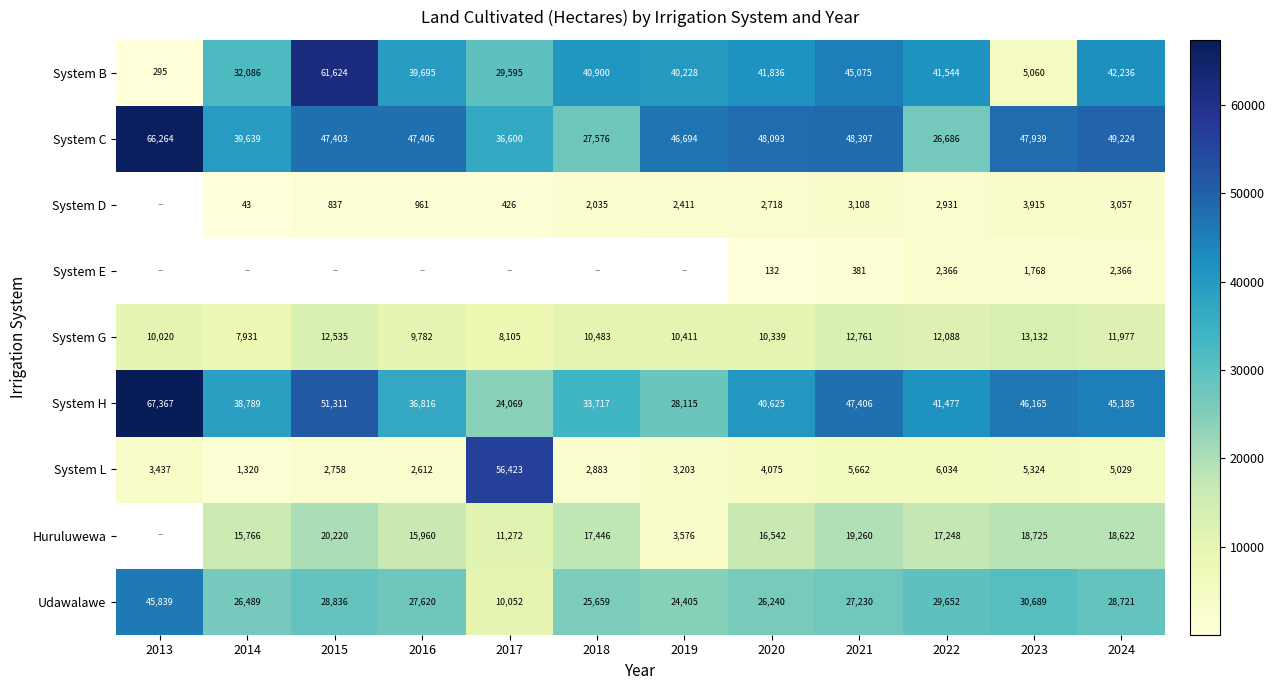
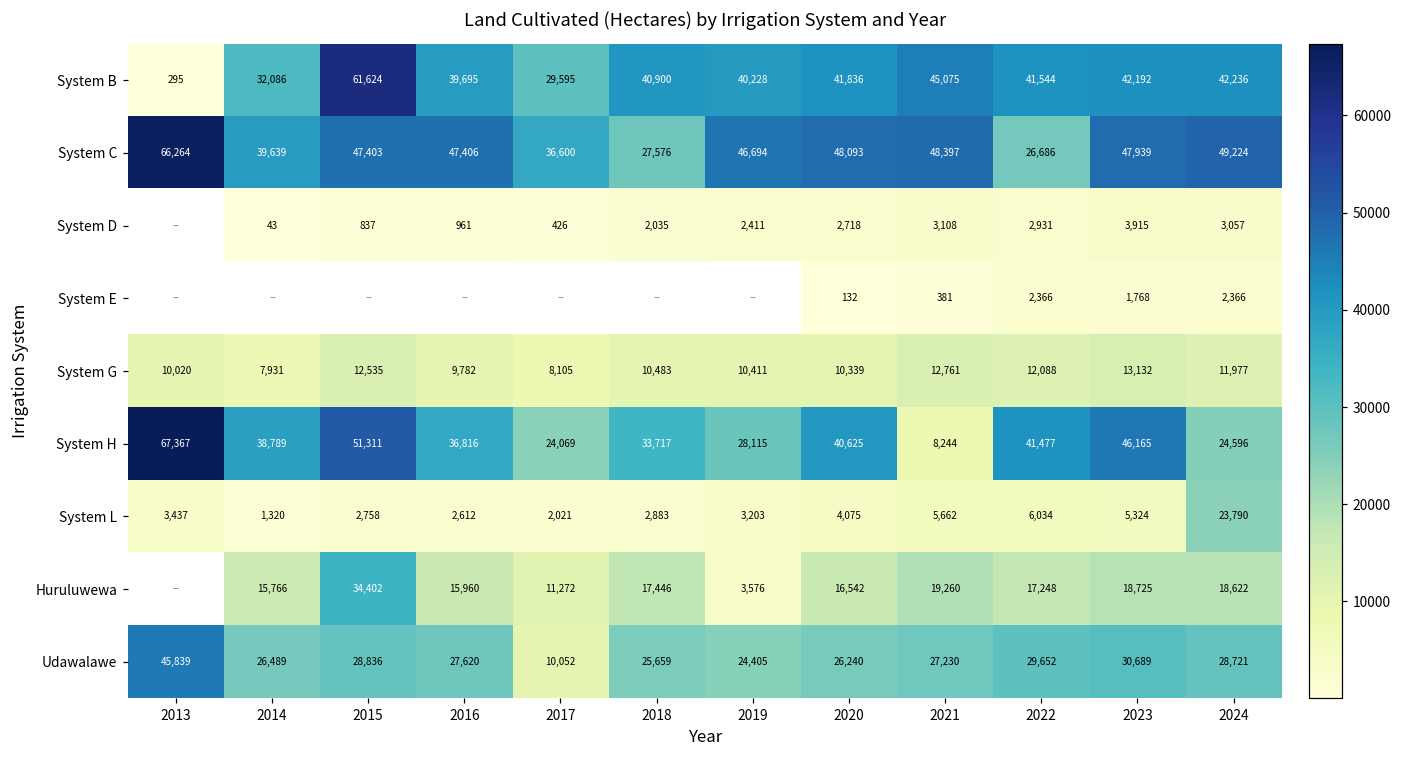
  {
    "System B": {
      "2013": "295",
      "2014": "32,086",
      "2015": "61,624",
      "2016": "39,695",
      "2017": "29,595",
      "2018": "40,900",
      "2019": "40,228",
      "2020": "41,836",
      "2021": "45,075",
      "2022": "41,544",
-     "2023": "5,060",
+     "2023": "42,192",
      "2024": "42,236"
    },
    "System C": {
      "2013": "66,264",
      "2014": "39,639",
      "2015": "47,403",
      "2016": "47,406",
      "2017": "36,600",
      "2018": "27,576",
      "2019": "46,694",
      "2020": "48,093",
      "2021": "48,397",
      "2022": "26,686",
      "2023": "47,939",
      "2024": "49,224"
    },
    "System D": {
      "2014": "43",
      "2015": "837",
      "2016": "961",
      "2017": "426",
      "2018": "2,035",
      "2019": "2,411",
      "2020": "2,718",
      "2021": "3,108",
      "2022": "2,931",
      "2023": "3,915",
      "2024": "3,057"
    },
    "System E": {
      "2020": "132",
      "2021": "381",
      "2022": "2,366",
      "2023": "1,768",
      "2024": "2,366"
    },
    "System G": {
      "2013": "10,020",
      "2014": "7,931",
      "2015": "12,535",
      "2016": "9,782",
      "2017": "8,105",
      "2018": "10,483",
      "2019": "10,411",
      "2020": "10,339",
      "2021": "12,761",
      "2022": "12,088",
      "2023": "13,132",
      "2024": "11,977"
    },
    "System H": {
      "2013": "67,367",
      "2014": "38,789",
      "2015": "51,311",
      "2016": "36,816",
      "2017": "24,069",
      "2018": "33,717",
      "2019": "28,115",
      "2020": "40,625",
-     "2021": "47,406",
+     "2021": "8,244",
      "2022": "41,477",
      "2023": "46,165",
-     "2024": "45,185"
+     "2024": "24,596"
    },
    "System L": {
      "2013": "3,437",
      "2014": "1,320",
      "2015": "2,758",
      "2016": "2,612",
-     "2017": "56,423",
+     "2017": "2,021",
      "2018": "2,883",
      "2019": "3,203",
      "2020": "4,075",
      "2021": "5,662",
      "2022": "6,034",
      "2023": "5,324",
-     "2024": "5,029"
+     "2024": "23,790"
    },
    "Huruluwewa": {
      "2014": "15,766",
-     "2015": "20,220",
+     "2015": "34,402",
      "2016": "15,960",
      "2017": "11,272",
      "2018": "17,446",
      "2019": "3,576",
      "2020": "16,542",
      "2021": "19,260",
      "2022": "17,248",
      "2023": "18,725",
      "2024": "18,622"
    },
    "Udawalawe": {
      "2013": "45,839",
      "2014": "26,489",
      "2015": "28,836",
      "2016": "27,620",
      "2017": "10,052",
      "2018": "25,659",
      "2019": "24,405",
      "2020": "26,240",
      "2021": "27,230",
      "2022": "29,652",
      "2023": "30,689",
      "2024": "28,721"
    }
  }
